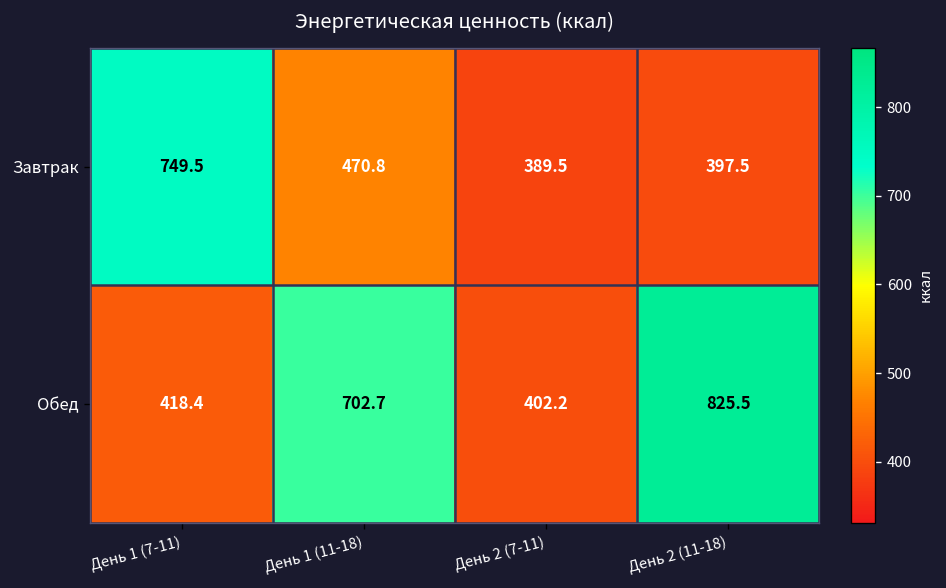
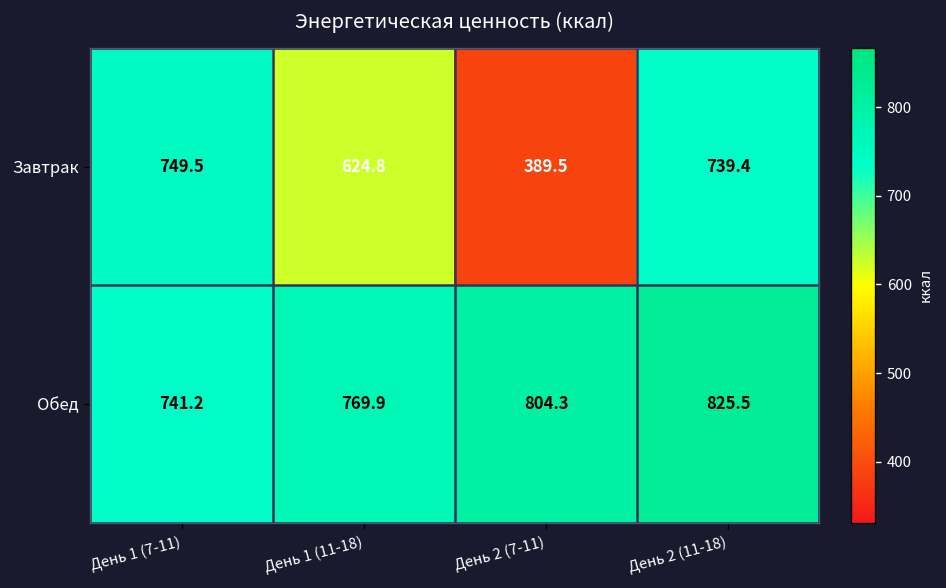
  {
    "Завтрак": {
      "День 1 (7-11)": 749.5,
-     "День 1 (11-18)": 470.8,
+     "День 1 (11-18)": 624.8,
      "День 2 (7-11)": 389.5,
-     "День 2 (11-18)": 397.5
+     "День 2 (11-18)": 739.4
    },
    "Обед": {
-     "День 1 (7-11)": 418.4,
-     "День 1 (11-18)": 702.7,
-     "День 2 (7-11)": 402.2,
+     "День 1 (7-11)": 741.2,
+     "День 1 (11-18)": 769.9,
+     "День 2 (7-11)": 804.3,
      "День 2 (11-18)": 825.5
    }
  }
